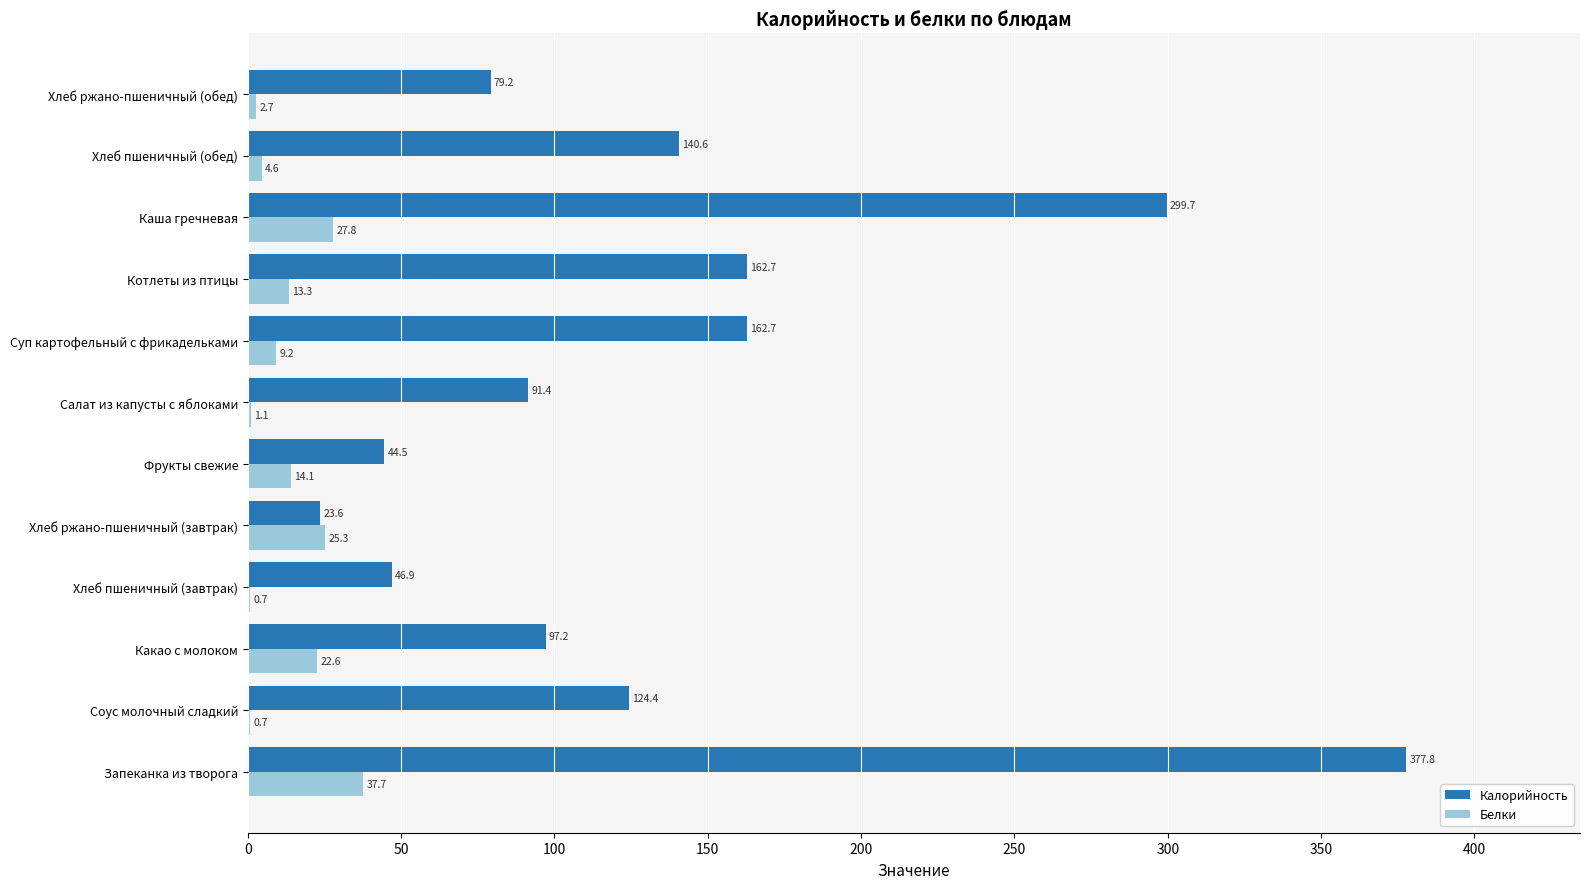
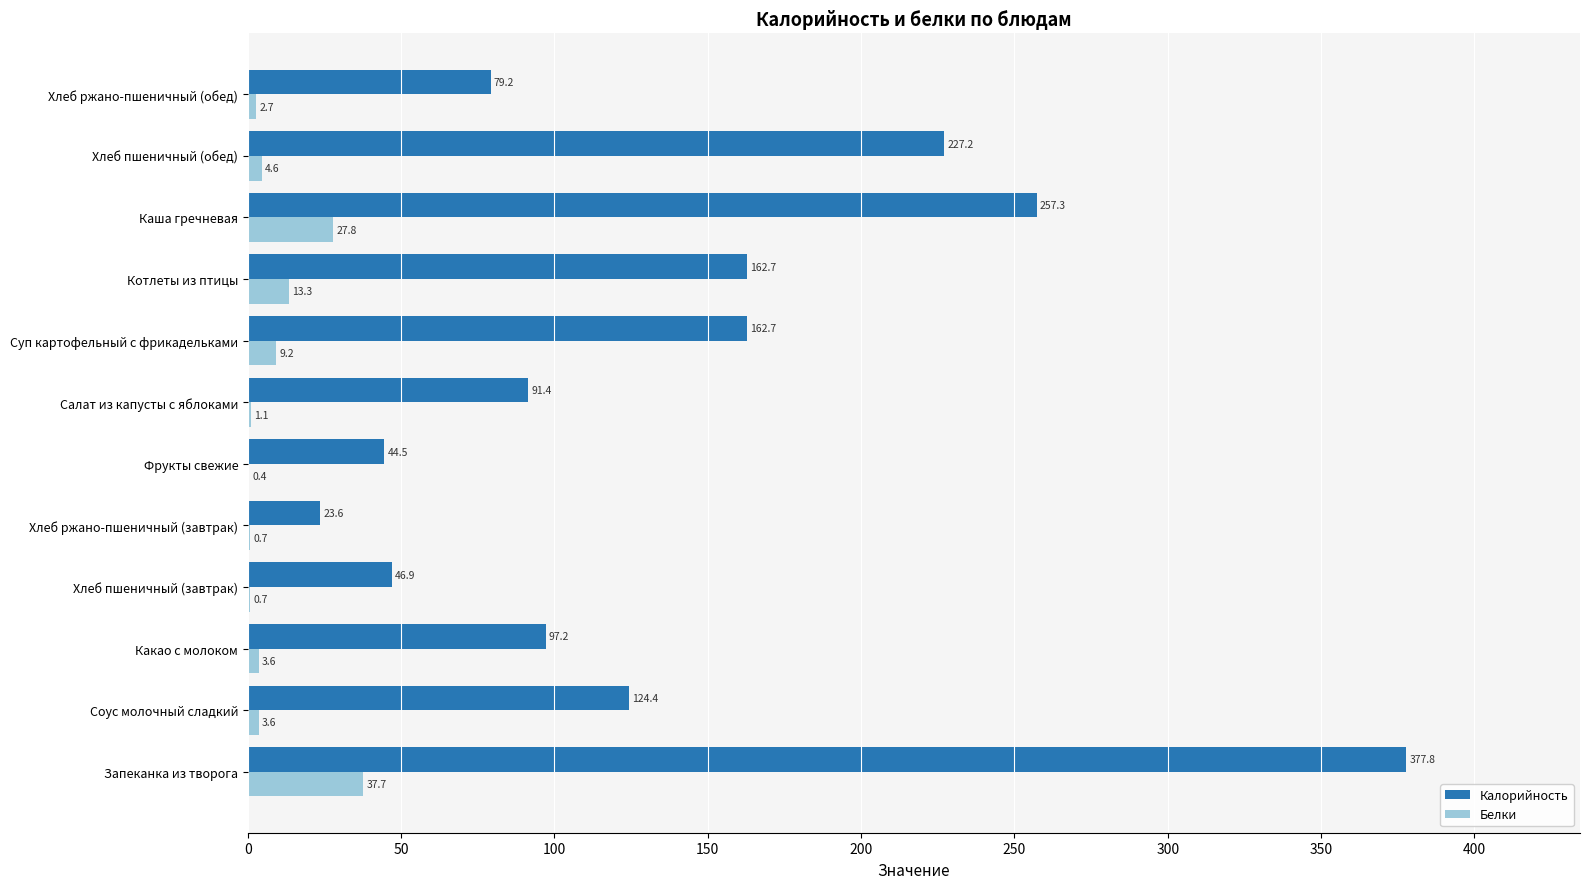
  {
    "Калорийность": {
      "Хлеб ржано-пшеничный (обед)": 79.2,
-     "Хлеб пшеничный (обед)": 140.6,
-     "Каша гречневая": 299.7,
+     "Хлеб пшеничный (обед)": 227.2,
+     "Каша гречневая": 257.3,
      "Котлеты из птицы": 162.7,
      "Суп картофельный с фрикадельками": 162.7,
      "Салат из капусты с яблоками": 91.4,
      "Фрукты свежие": 44.5,
      "Хлеб ржано-пшеничный (завтрак)": 23.6,
      "Хлеб пшеничный (завтрак)": 46.9,
      "Какао с молоком": 97.2,
      "Соус молочный сладкий": 124.4,
      "Запеканка из творога": 377.8
    },
    "Белки": {
      "Хлеб ржано-пшеничный (обед)": 2.7,
      "Хлеб пшеничный (обед)": 4.6,
      "Каша гречневая": 27.8,
      "Котлеты из птицы": 13.3,
      "Суп картофельный с фрикадельками": 9.2,
      "Салат из капусты с яблоками": 1.1,
-     "Фрукты свежие": 14.1,
-     "Хлеб ржано-пшеничный (завтрак)": 25.3,
+     "Фрукты свежие": 0.4,
+     "Хлеб ржано-пшеничный (завтрак)": 0.7,
      "Хлеб пшеничный (завтрак)": 0.7,
-     "Какао с молоком": 22.6,
-     "Соус молочный сладкий": 0.7,
+     "Какао с молоком": 3.6,
+     "Соус молочный сладкий": 3.6,
      "Запеканка из творога": 37.7
    }
  }
